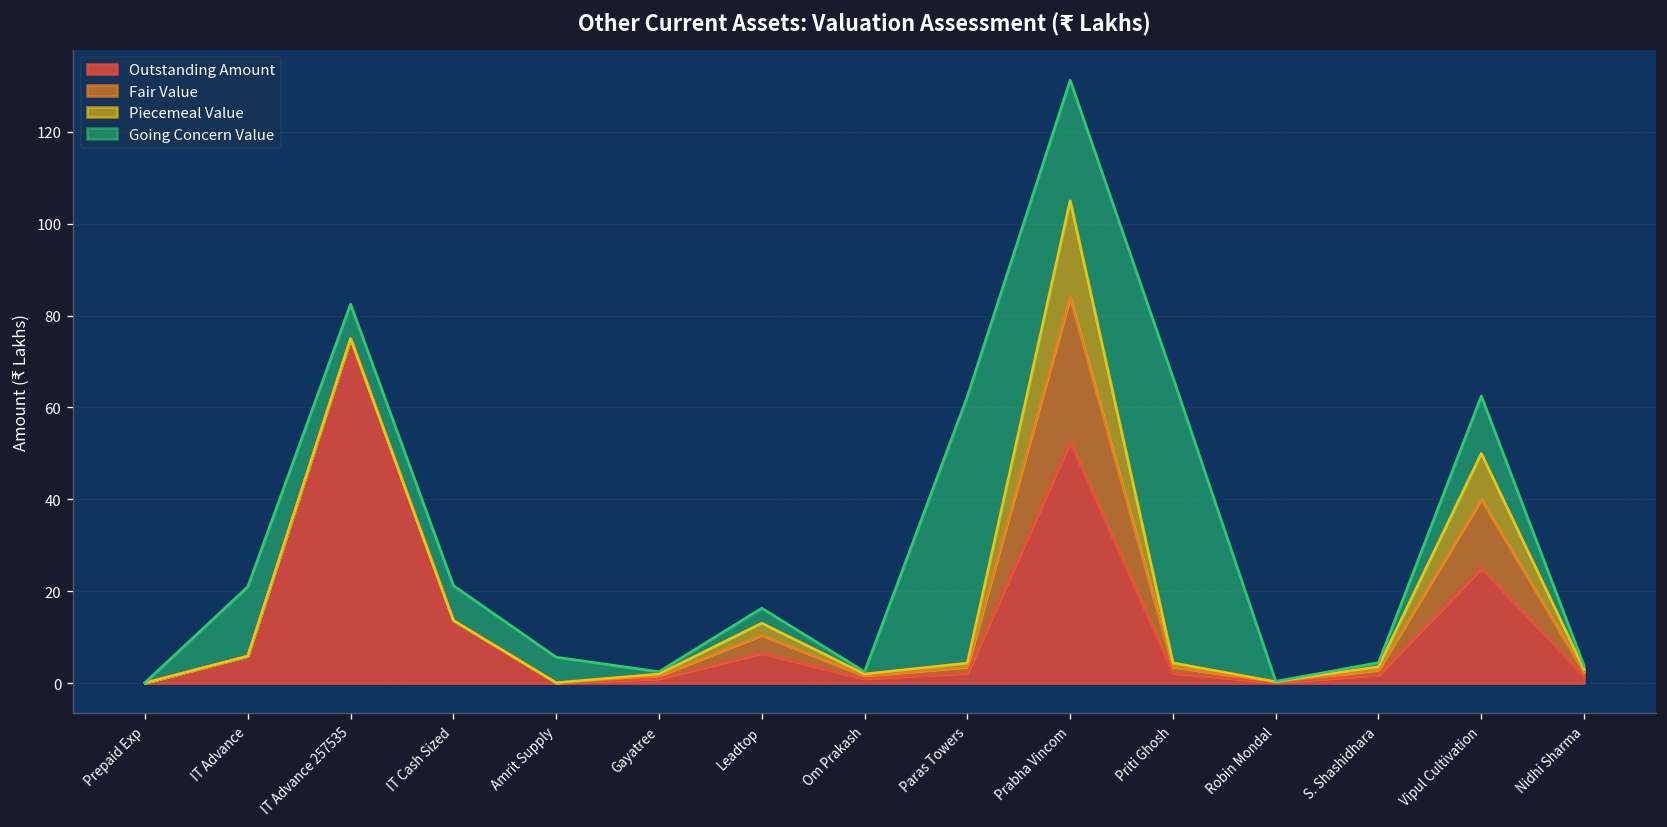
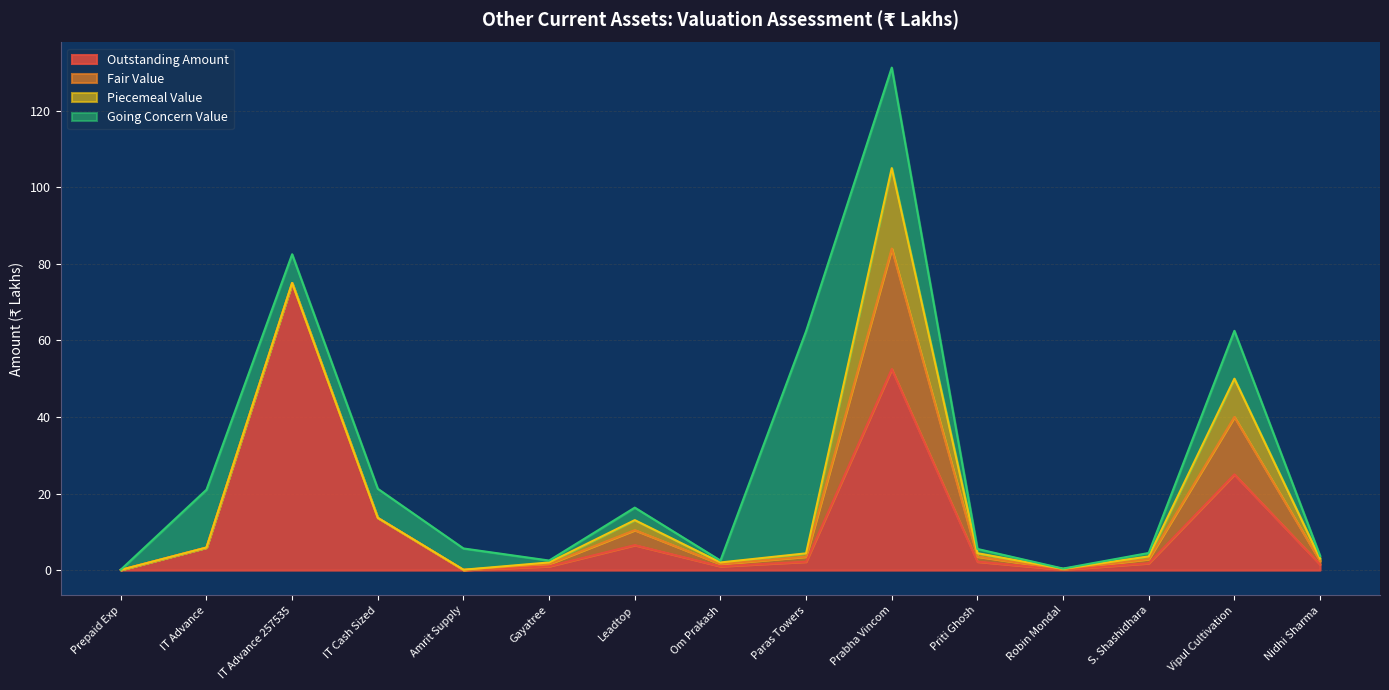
  {
    "Piecemeal Value": {
      "Leadtop": 3,
      "Paras Towers": 1,
      "Prabha Vincom": 21,
      "Priti Ghosh": 1,
      "S. Shashidhara": 1,
      "Vipul Cultivation": 10
    },
    "Going Concern Value": {
      "IT Advance": 15,
      "IT Advance 257535": 8,
      "IT Cash Sized": 8,
      "Amrit Supply": 6,
      "Leadtop": 3,
      "Paras Towers": 58,
      "Prabha Vincom": 26,
-     "Priti Ghosh": 62,
+     "Priti Ghosh": 1,
      "S. Shashidhara": 1,
      "Vipul Cultivation": 13,
      "Nidhi Sharma": 1
    }
  }
